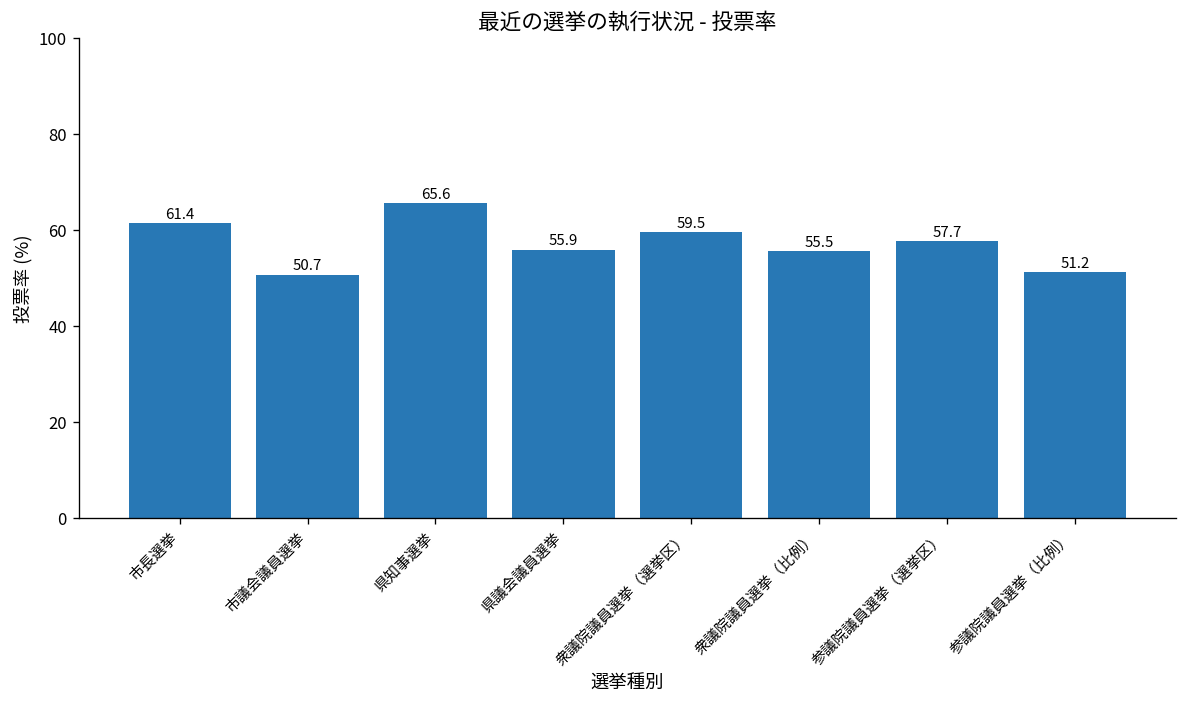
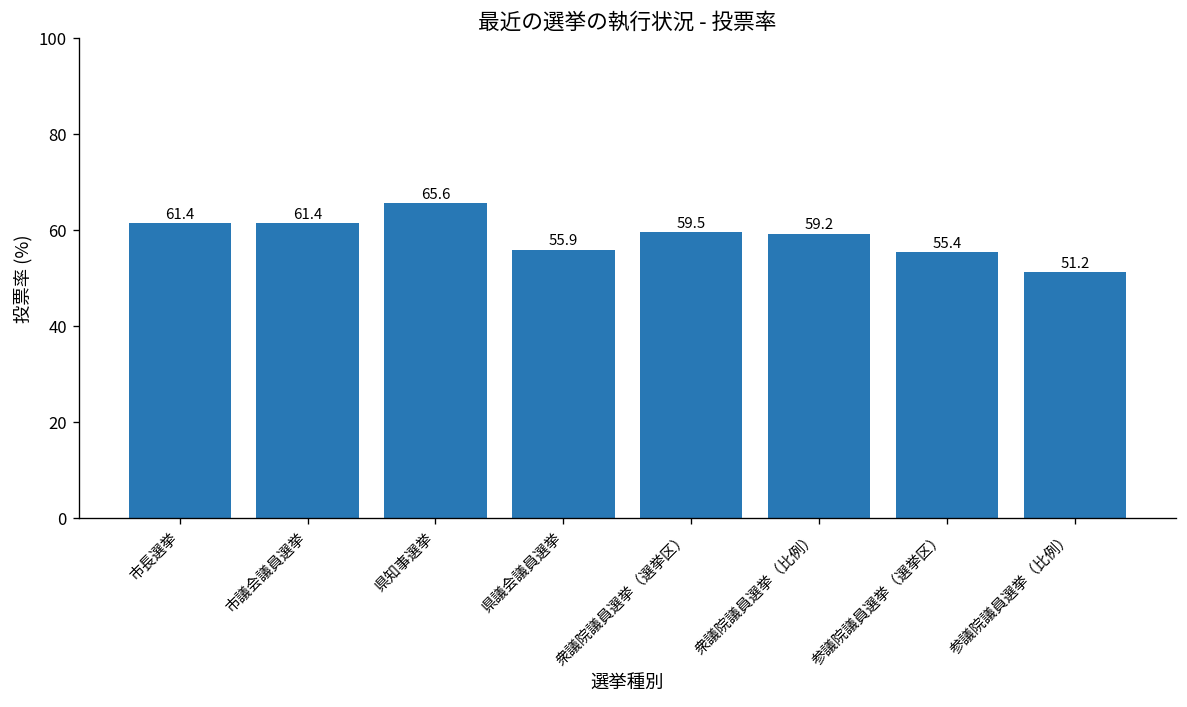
  {
    "市長選挙": 61.4,
-   "市議会議員選挙": 50.7,
+   "市議会議員選挙": 61.4,
    "県知事選挙": 65.6,
    "県議会議員選挙": 55.9,
    "衆議院議員選挙（選挙区）": 59.5,
-   "衆議院議員選挙（比例）": 55.5,
-   "参議院議員選挙（選挙区）": 57.7,
+   "衆議院議員選挙（比例）": 59.2,
+   "参議院議員選挙（選挙区）": 55.4,
    "参議院議員選挙（比例）": 51.2
  }
